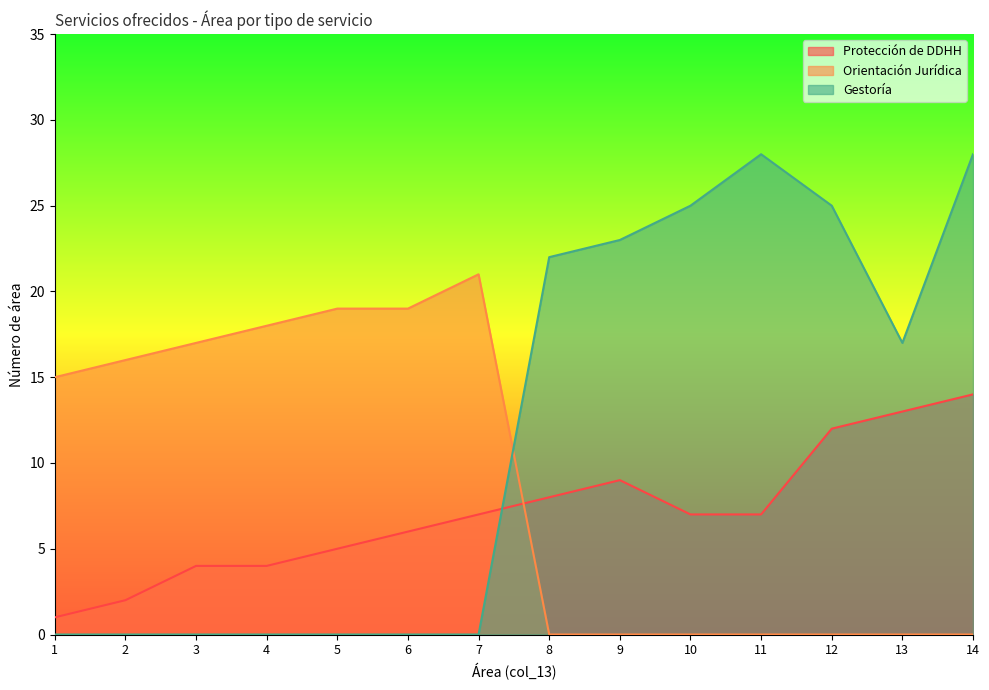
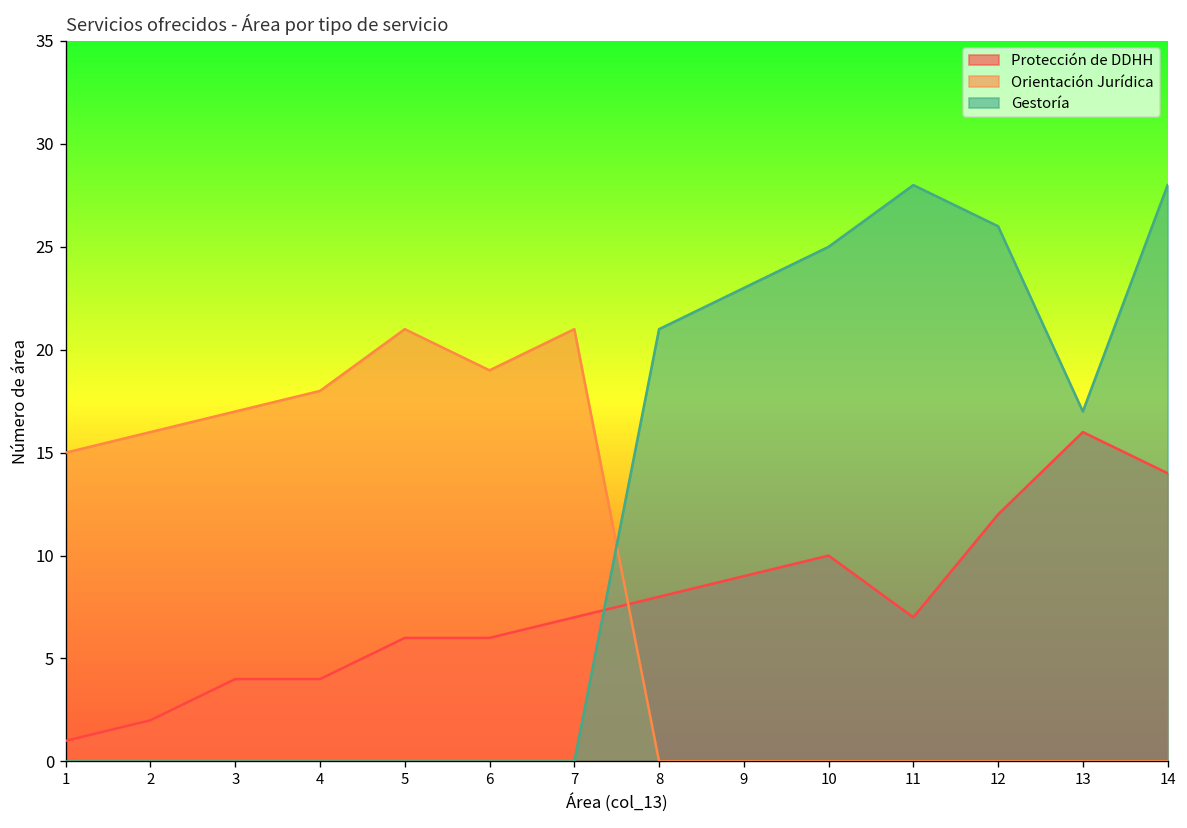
  {
    "Protección de DDHH": {
      "1": 1,
      "2": 2,
      "3": 4,
      "4": 4,
-     "5": 5,
+     "5": 6,
      "6": 6,
      "7": 7,
      "8": 8,
      "9": 9,
-     "10": 7,
+     "10": 10,
      "11": 7,
      "12": 12,
-     "13": 13,
+     "13": 16,
      "14": 14
    },
    "Orientación Jurídica": {
      "1": 15,
      "2": 16,
      "3": 17,
      "4": 18,
-     "5": 19,
+     "5": 21,
      "6": 19,
      "7": 21,
      "8": 0,
      "9": 0,
      "10": 0,
      "11": 0,
      "12": 0,
      "13": 0,
      "14": 0
    },
    "Gestoría": {
      "1": 0,
      "2": 0,
      "3": 0,
      "4": 0,
      "5": 0,
      "6": 0,
      "7": 0,
-     "8": 22,
+     "8": 21,
      "9": 23,
      "10": 25,
      "11": 28,
-     "12": 25,
+     "12": 26,
      "13": 17,
      "14": 28
    }
  }
